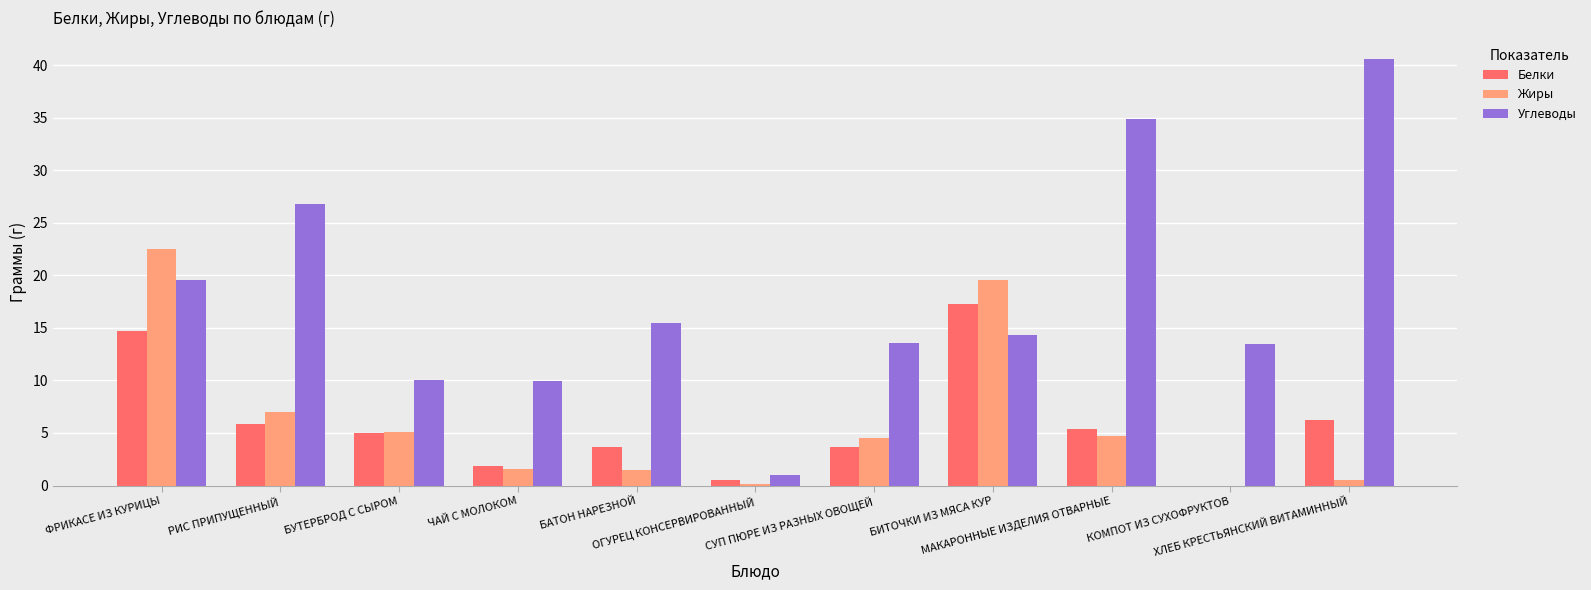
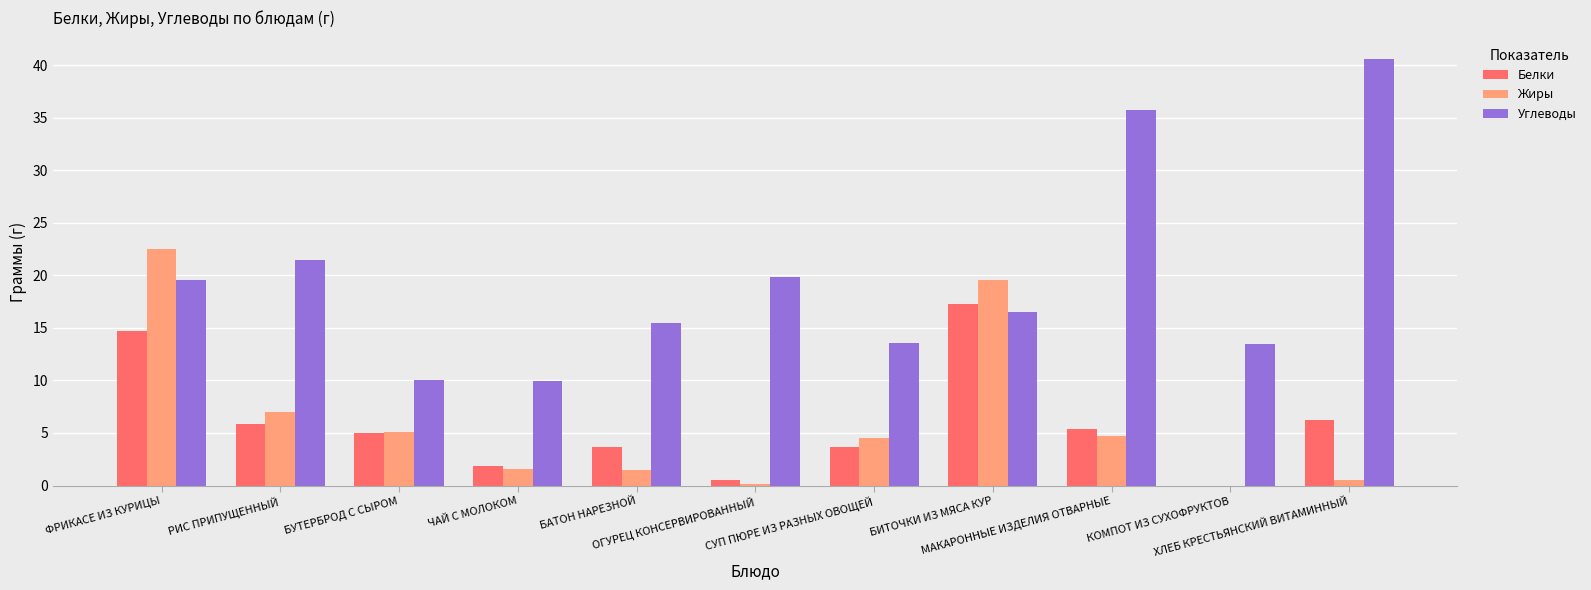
  {
    "Углеводы": {
      "ФРИКАСЕ ИЗ КУРИЦЫ": 19.6,
-     "РИС ПРИПУЩЕННЫЙ": 26.8,
+     "РИС ПРИПУЩЕННЫЙ": 21.5,
      "БУТЕРБРОД С СЫРОМ": 10.0,
      "ЧАЙ С МОЛОКОМ": 9.9,
      "БАТОН НАРЕЗНОЙ": 15.5,
-     "ОГУРЕЦ КОНСЕРВИРОВАННЫЙ": 1.0,
+     "ОГУРЕЦ КОНСЕРВИРОВАННЫЙ": 19.8,
      "СУП ПЮРЕ ИЗ РАЗНЫХ ОВОЩЕЙ": 13.6,
-     "БИТОЧКИ ИЗ МЯСА КУР": 14.3,
-     "МАКАРОННЫЕ ИЗДЕЛИЯ ОТВАРНЫЕ": 34.9,
+     "БИТОЧКИ ИЗ МЯСА КУР": 16.5,
+     "МАКАРОННЫЕ ИЗДЕЛИЯ ОТВАРНЫЕ": 35.7,
      "КОМПОТ ИЗ СУХОФРУКТОВ": 13.5,
      "ХЛЕБ КРЕСТЬЯНСКИЙ ВИТАМИННЫЙ": 40.6
    }
  }
